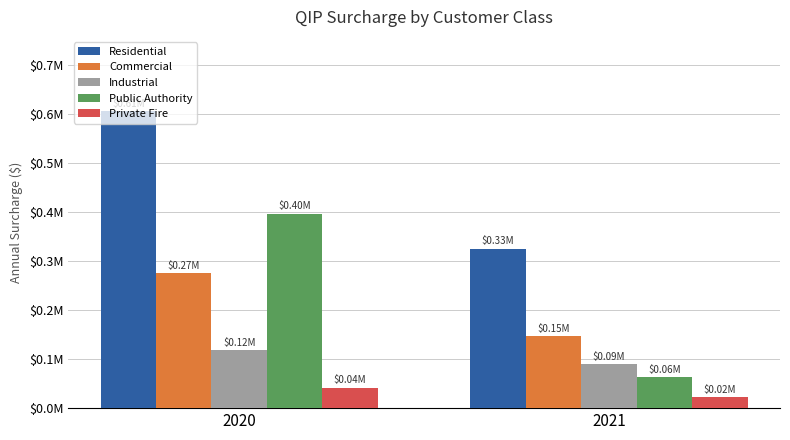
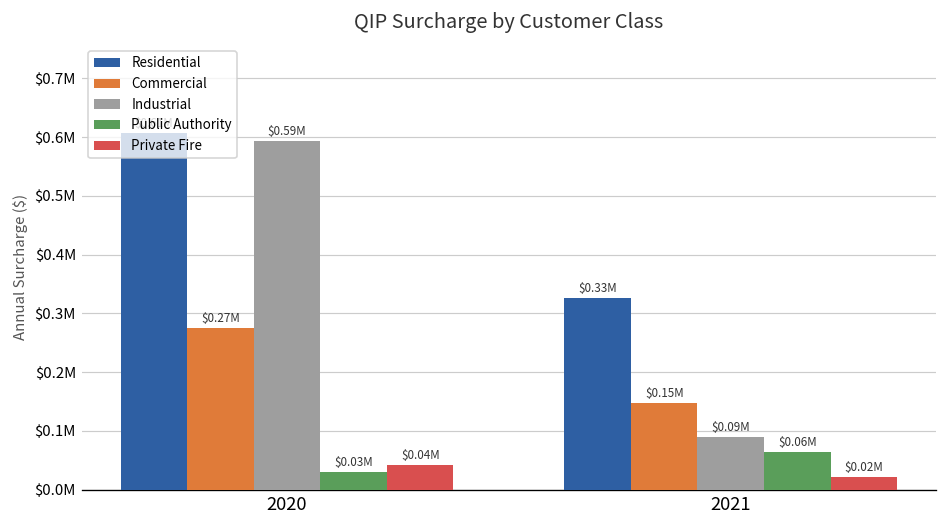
  {
    "Residential": {
      "2021": "$0.33M"
    },
    "Industrial": {
-     "2020": "$0.12M",
+     "2020": "$0.59M",
      "2021": "$0.09M"
    },
    "Public Authority": {
-     "2020": "$0.40M",
+     "2020": "$0.03M",
      "2021": "$0.06M"
    }
  }
